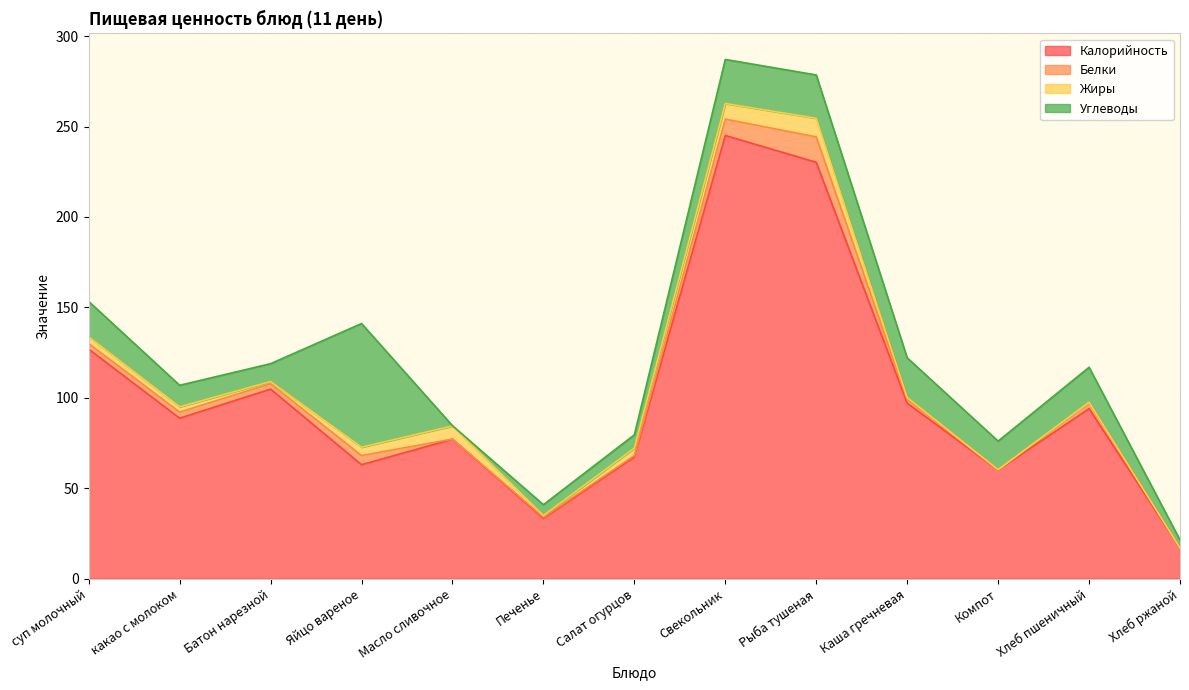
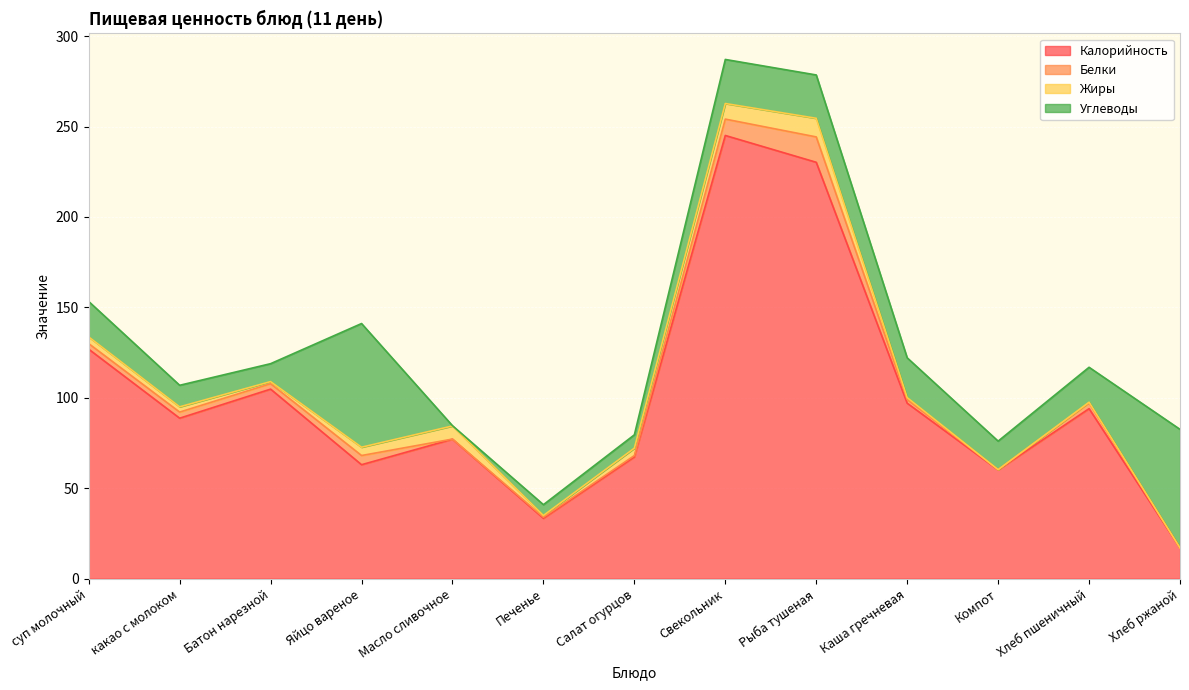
  {
    "Калорийность": {
      "суп молочный": 127,
      "какао с молоком": 89,
      "Батон нарезной": 105,
      "Яйцо вареное": 63,
      "Свекольник": 245,
      "Рыба тушеная": 230,
      "Каша гречневая": 97,
      "Хлеб пшеничный": 94
    },
    "Белки": {
      "суп молочный": 3,
      "какао с молоком": 3,
      "Яйцо вареное": 5,
      "Свекольник": 9,
      "Рыба тушеная": 14
    },
    "Жиры": {
      "суп молочный": 4,
      "какао с молоком": 3,
      "Яйцо вареное": 5,
      "Салат огурцов": 4,
      "Свекольник": 9,
      "Рыба тушеная": 10
    },
    "Углеводы": {
      "суп молочный": 20,
      "какао с молоком": 12,
      "Батон нарезной": 10,
      "Яйцо вареное": 68,
      "Печенье": 6,
      "Салат огурцов": 7,
      "Свекольник": 24,
      "Рыба тушеная": 24,
      "Каша гречневая": 22,
      "Компот": 16,
      "Хлеб пшеничный": 19,
-     "Хлеб ржаной": 4
+     "Хлеб ржаной": 66
    }
  }
